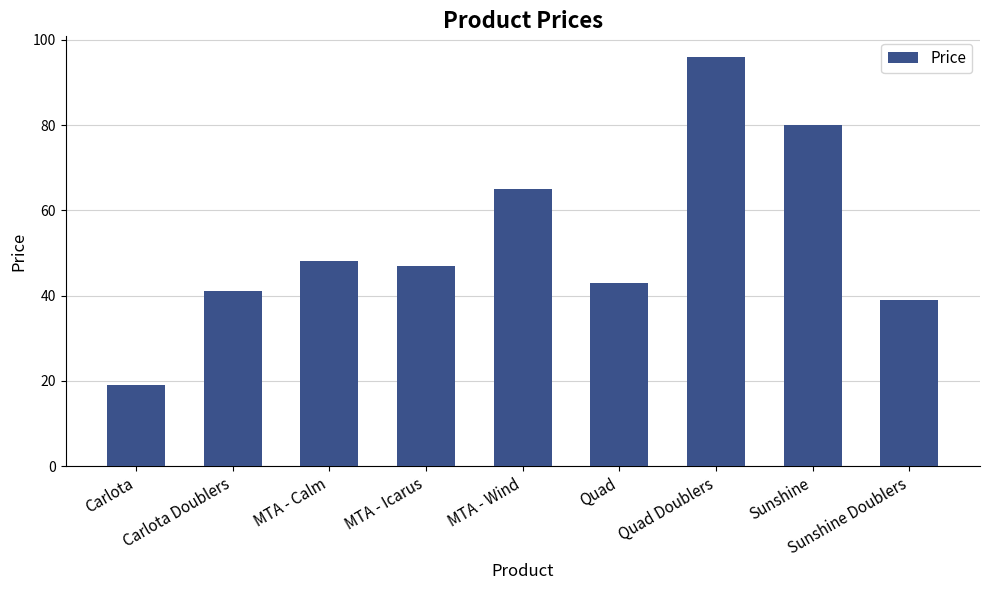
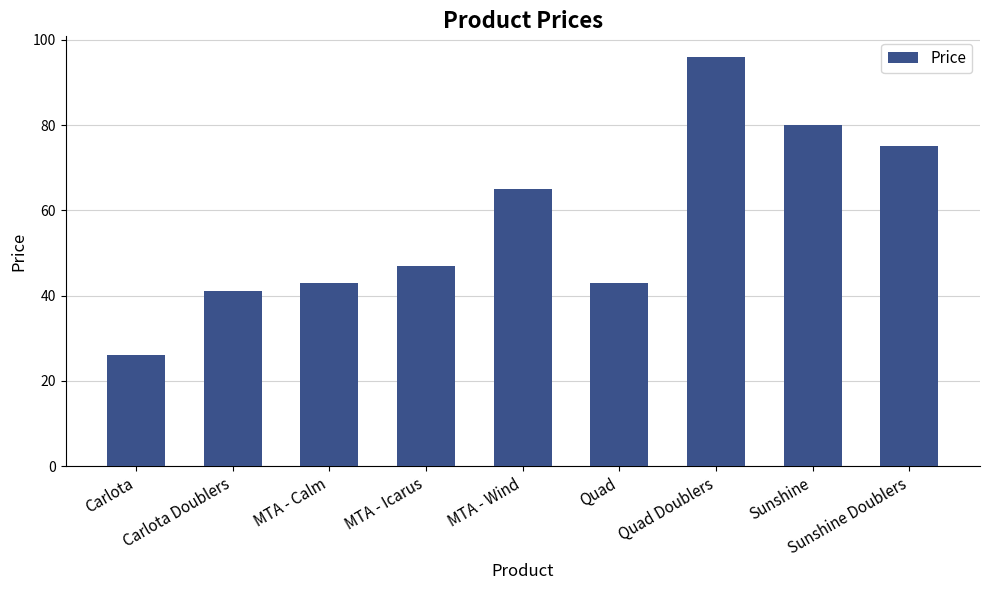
  {
-   "Carlota": 19,
+   "Carlota": 26,
    "Carlota Doublers": 41,
-   "MTA - Calm": 48,
+   "MTA - Calm": 43,
    "MTA - Icarus": 47,
    "MTA - Wind": 65,
    "Quad": 43,
    "Quad Doublers": 96,
    "Sunshine": 80,
-   "Sunshine Doublers": 39
+   "Sunshine Doublers": 75
  }
